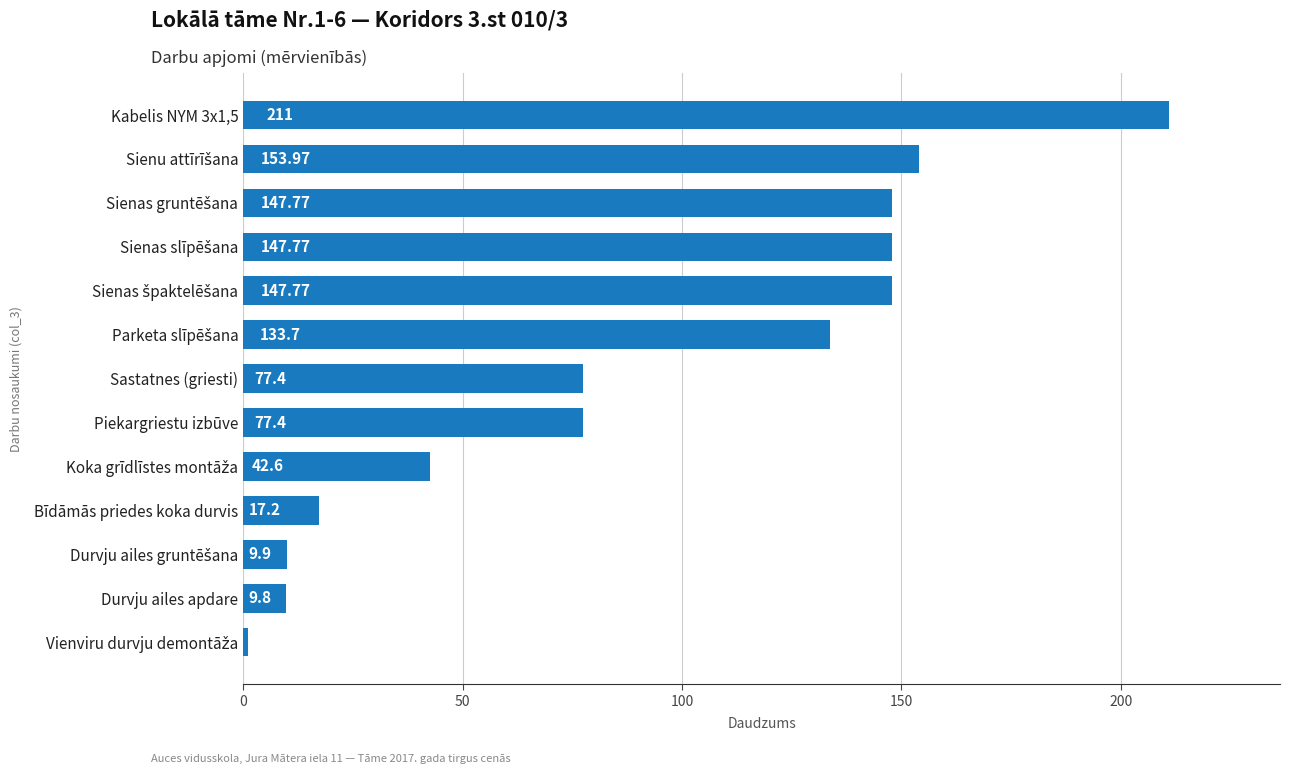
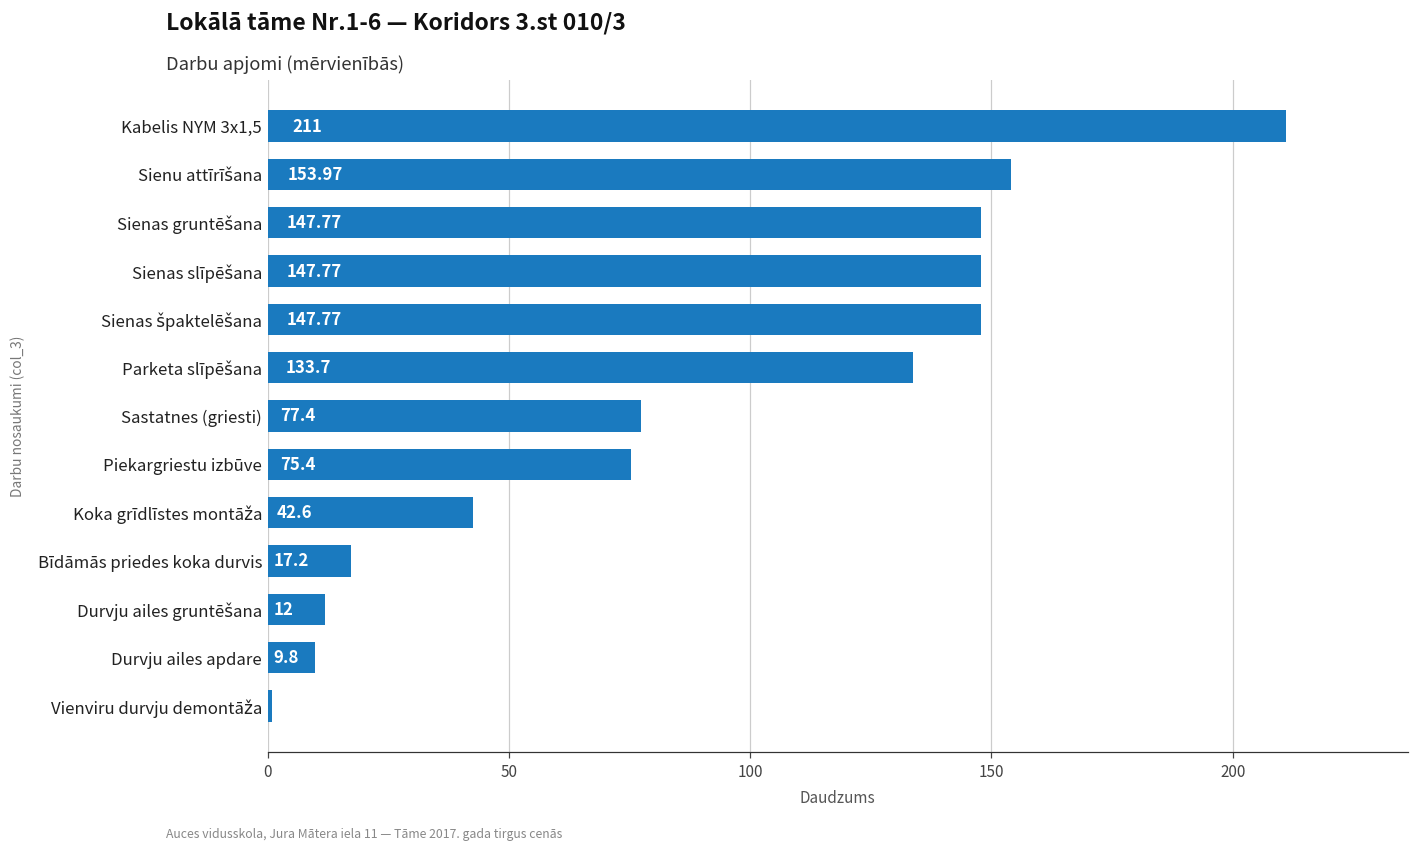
  {
    "Kabelis NYM 3x1,5": 211,
    "Sienu attīrīšana": 153.97,
    "Sienas gruntēšana": 147.77,
    "Sienas slīpēšana": 147.77,
    "Sienas špaktelēšana": 147.77,
    "Parketa slīpēšana": 133.7,
    "Sastatnes (griesti)": 77.4,
-   "Piekargriestu izbūve": 77.4,
+   "Piekargriestu izbūve": 75.4,
    "Koka grīdlīstes montāža": 42.6,
    "Bīdāmās priedes koka durvis": 17.2,
-   "Durvju ailes gruntēšana": 9.9,
+   "Durvju ailes gruntēšana": 12,
    "Durvju ailes apdare": 9.8
  }
